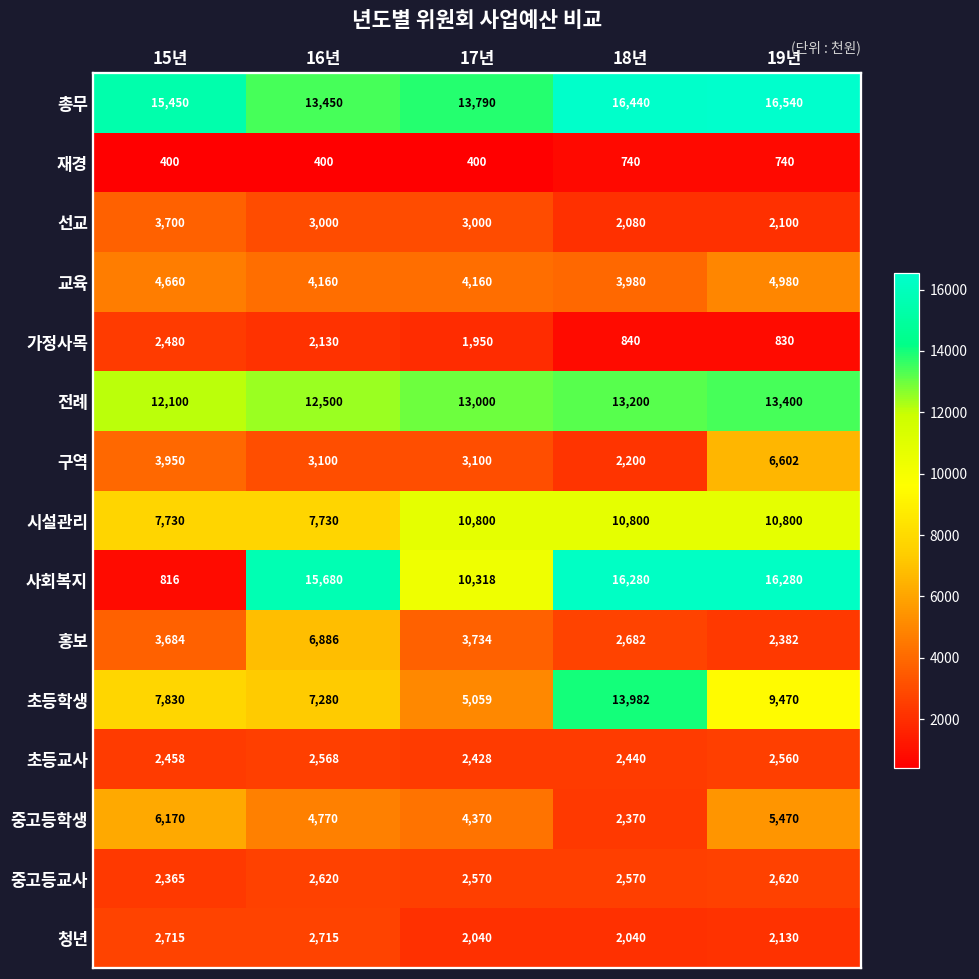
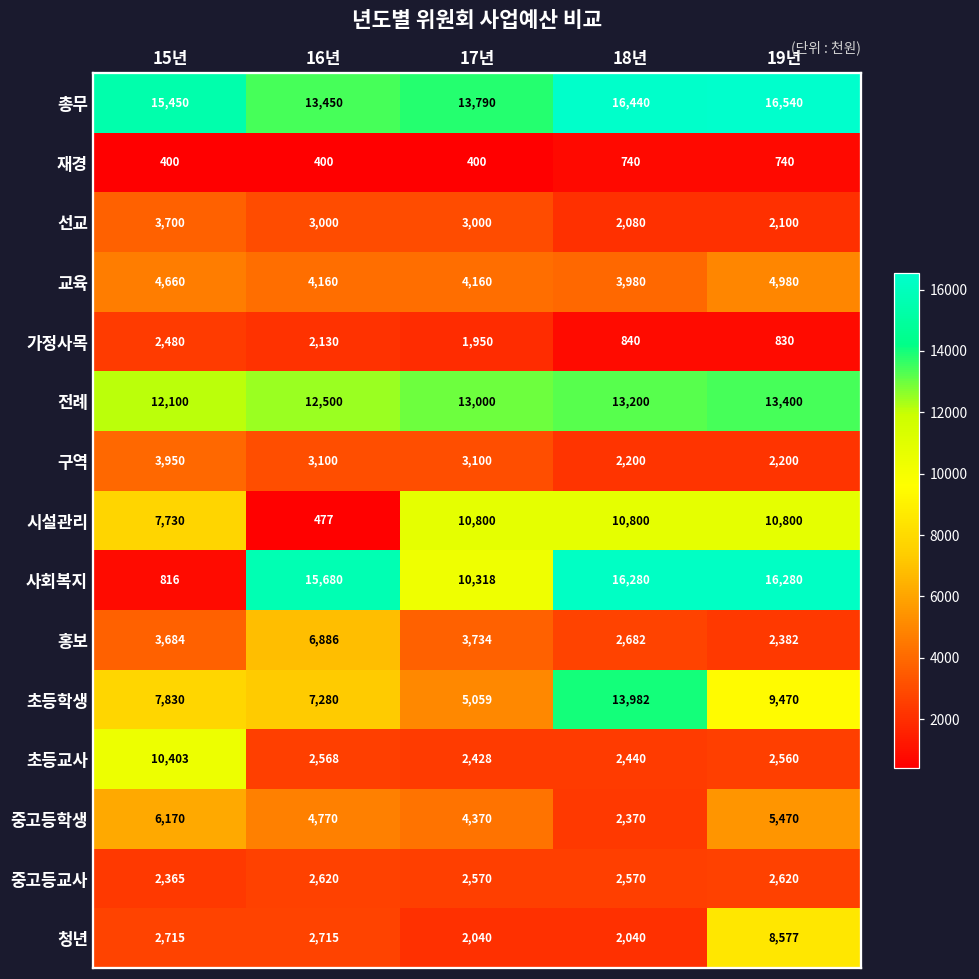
  {
    "총무": {
      "15년": "15,450",
      "16년": "13,450",
      "17년": "13,790",
      "18년": "16,440",
      "19년": "16,540"
    },
    "재경": {
      "15년": "400",
      "16년": "400",
      "17년": "400",
      "18년": "740",
      "19년": "740"
    },
    "선교": {
      "15년": "3,700",
      "16년": "3,000",
      "17년": "3,000",
      "18년": "2,080",
      "19년": "2,100"
    },
    "교육": {
      "15년": "4,660",
      "16년": "4,160",
      "17년": "4,160",
      "18년": "3,980",
      "19년": "4,980"
    },
    "가정사목": {
      "15년": "2,480",
      "16년": "2,130",
      "17년": "1,950",
      "18년": "840",
      "19년": "830"
    },
    "전례": {
      "15년": "12,100",
      "16년": "12,500",
      "17년": "13,000",
      "18년": "13,200",
      "19년": "13,400"
    },
    "구역": {
      "15년": "3,950",
      "16년": "3,100",
      "17년": "3,100",
      "18년": "2,200",
-     "19년": "6,602"
+     "19년": "2,200"
    },
    "시설관리": {
      "15년": "7,730",
-     "16년": "7,730",
+     "16년": "477",
      "17년": "10,800",
      "18년": "10,800",
      "19년": "10,800"
    },
    "사회복지": {
      "15년": "816",
      "16년": "15,680",
      "17년": "10,318",
      "18년": "16,280",
      "19년": "16,280"
    },
    "홍보": {
      "15년": "3,684",
      "16년": "6,886",
      "17년": "3,734",
      "18년": "2,682",
      "19년": "2,382"
    },
    "초등학생": {
      "15년": "7,830",
      "16년": "7,280",
      "17년": "5,059",
      "18년": "13,982",
      "19년": "9,470"
    },
    "초등교사": {
-     "15년": "2,458",
+     "15년": "10,403",
      "16년": "2,568",
      "17년": "2,428",
      "18년": "2,440",
      "19년": "2,560"
    },
    "중고등학생": {
      "15년": "6,170",
      "16년": "4,770",
      "17년": "4,370",
      "18년": "2,370",
      "19년": "5,470"
    },
    "중고등교사": {
      "15년": "2,365",
      "16년": "2,620",
      "17년": "2,570",
      "18년": "2,570",
      "19년": "2,620"
    },
    "청년": {
      "15년": "2,715",
      "16년": "2,715",
      "17년": "2,040",
      "18년": "2,040",
-     "19년": "2,130"
+     "19년": "8,577"
    }
  }
